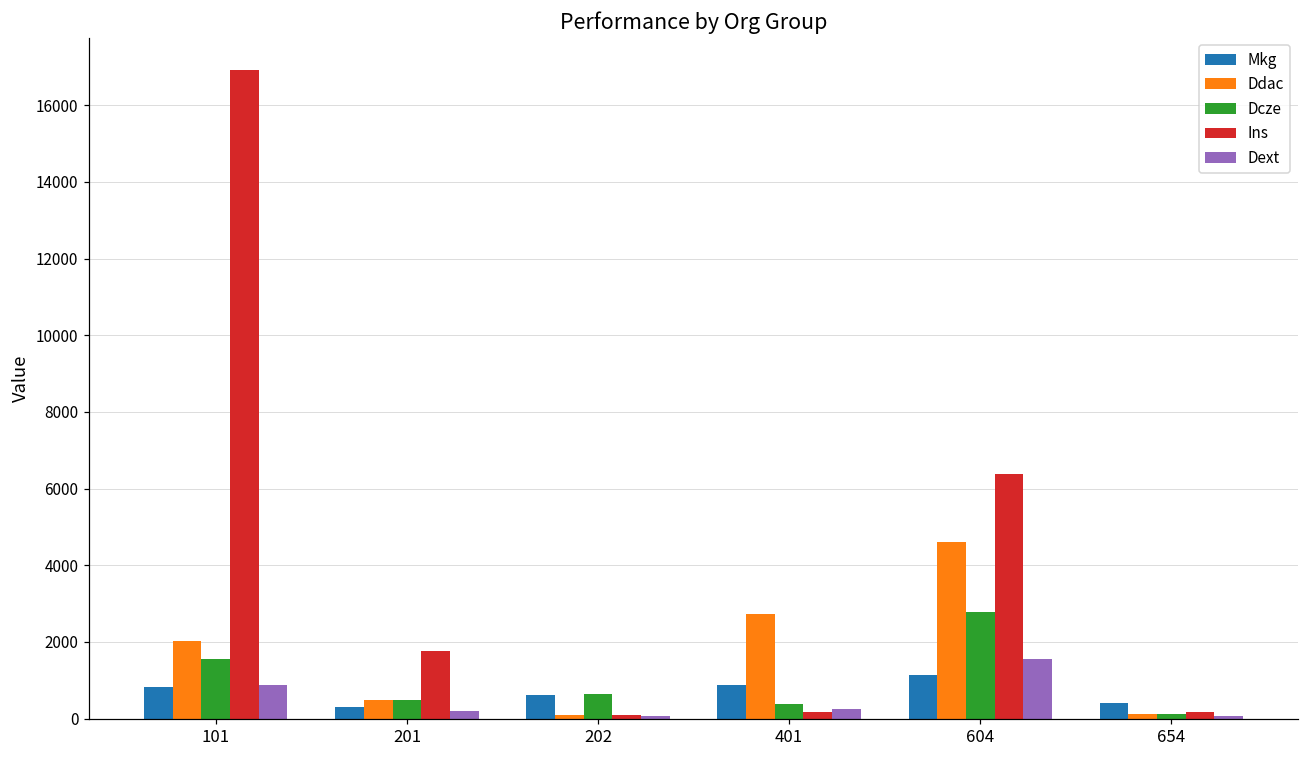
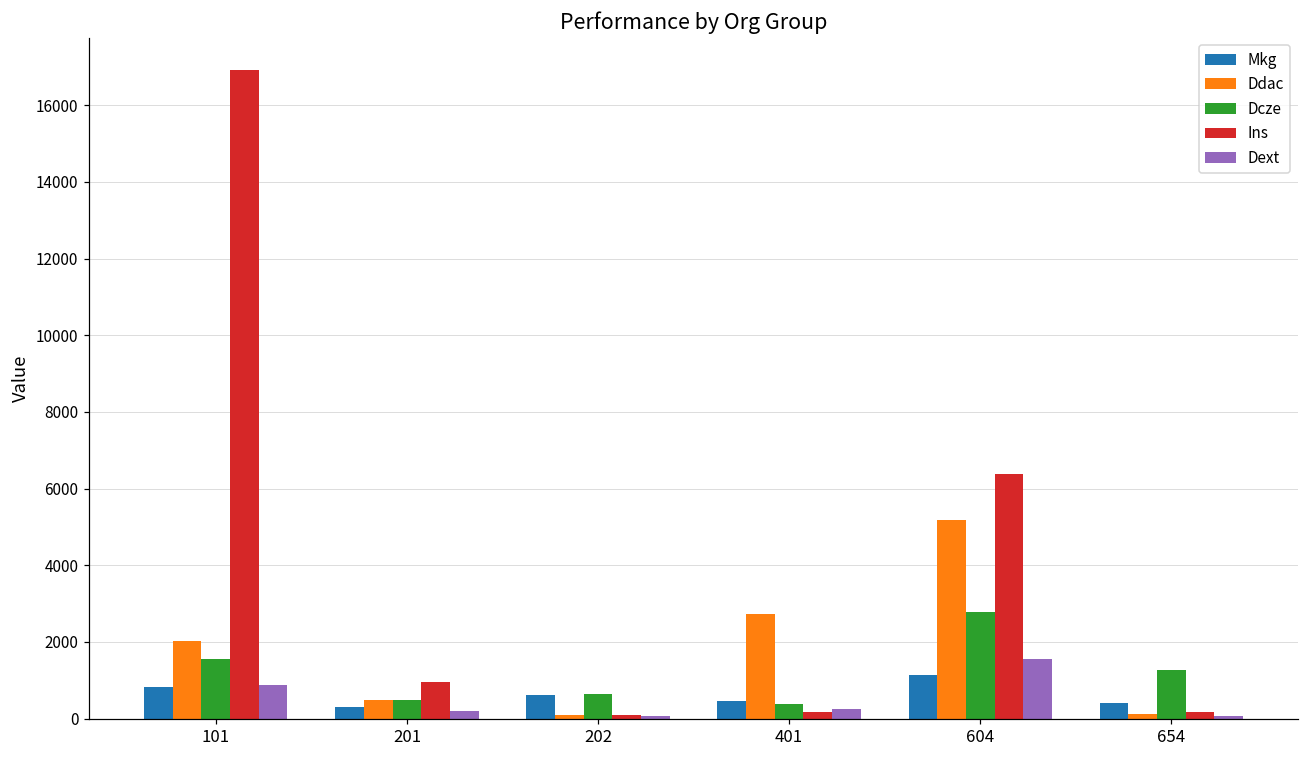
  {
    "Mkg": {
      "101": 800,
      "201": 300,
      "202": 600,
-     "401": 900,
+     "401": 500,
      "604": 1200,
      "654": 400
    },
    "Ddac": {
      "101": 2000,
      "201": 500,
      "202": 100,
      "401": 2700,
-     "604": 4600,
+     "604": 5200,
      "654": 100
    },
    "Dcze": {
      "101": 1600,
      "201": 500,
      "202": 600,
      "401": 400,
      "604": 2800,
-     "654": 100
+     "654": 1300
    },
    "Ins": {
      "101": 16900,
-     "201": 1800,
+     "201": 1000,
      "202": 100,
      "401": 200,
      "604": 6400,
      "654": 200
    },
    "Dext": {
      "101": 900,
      "201": 200,
      "202": 100,
      "401": 200,
      "604": 1600,
      "654": 100
    }
  }
